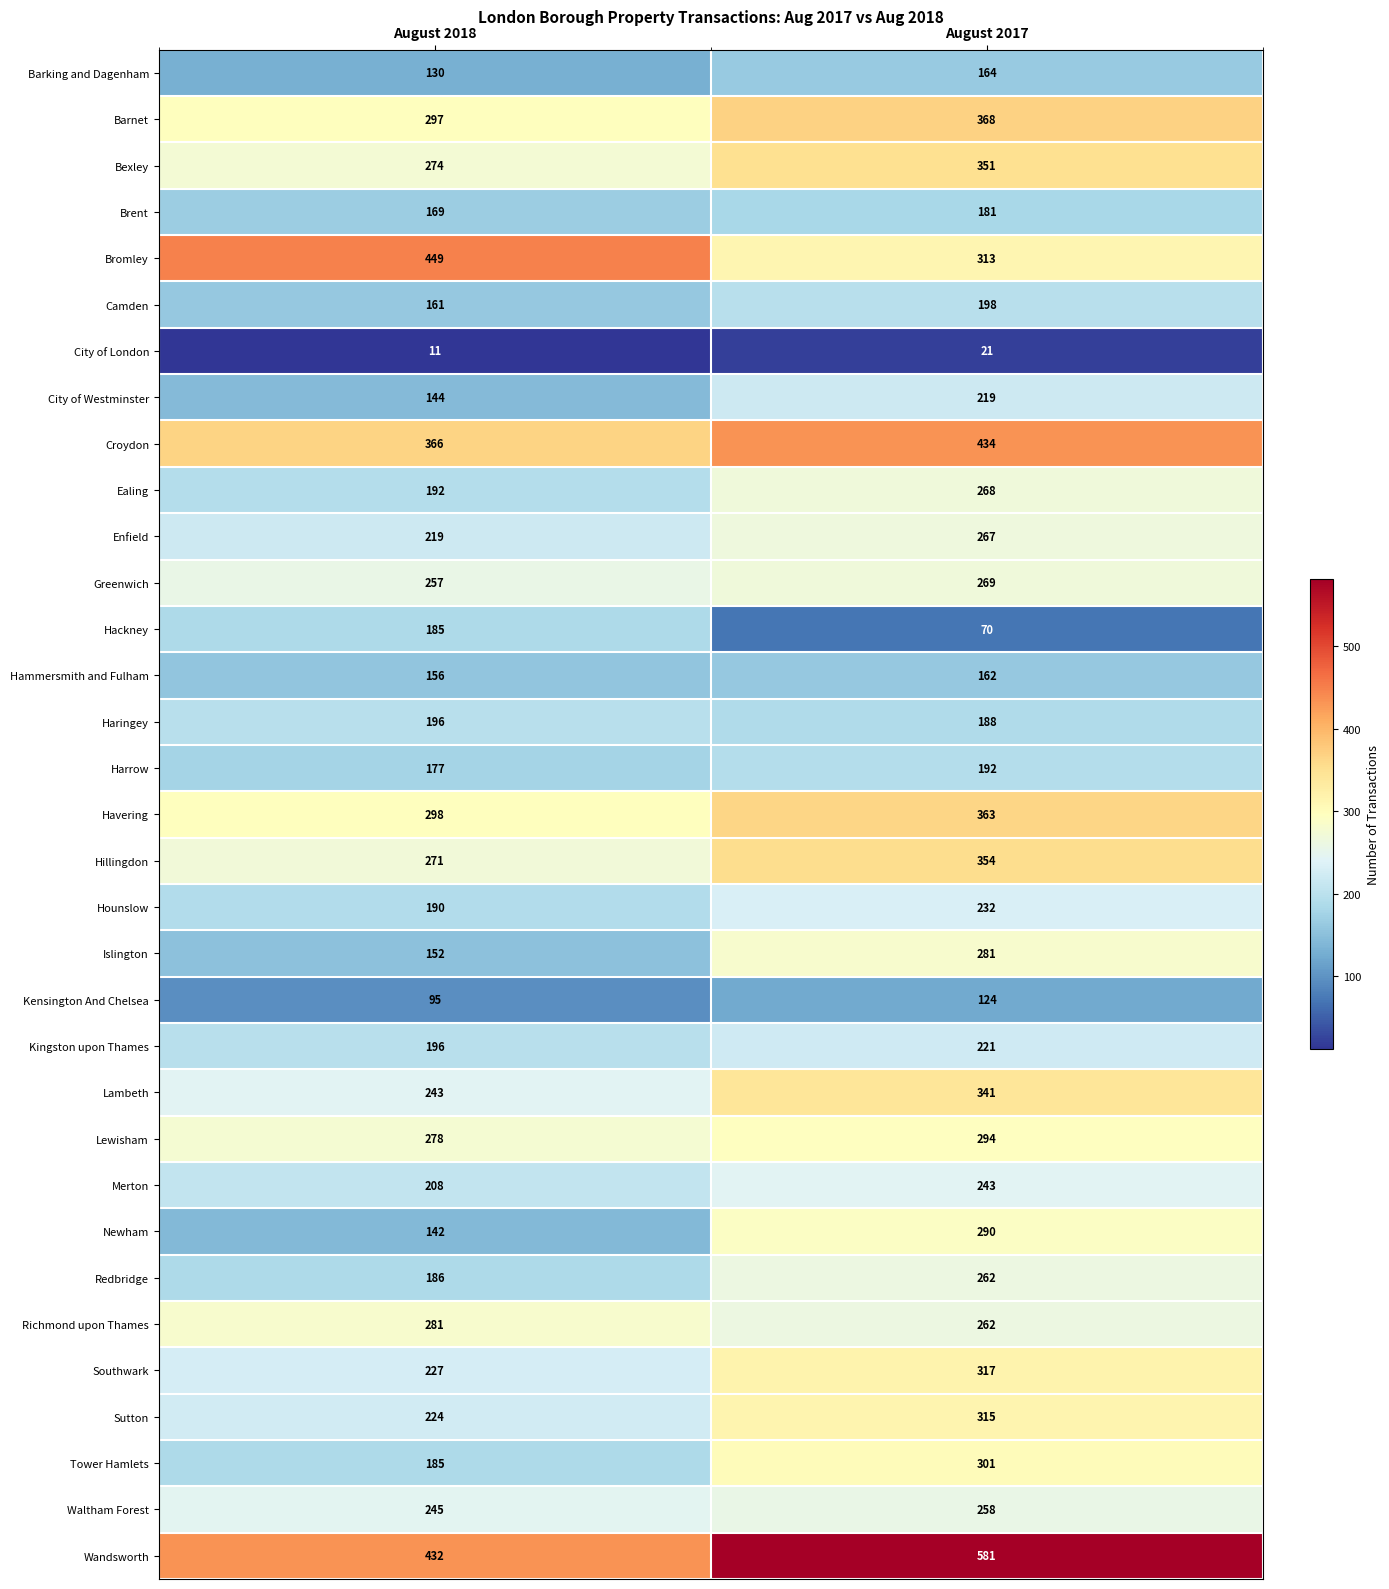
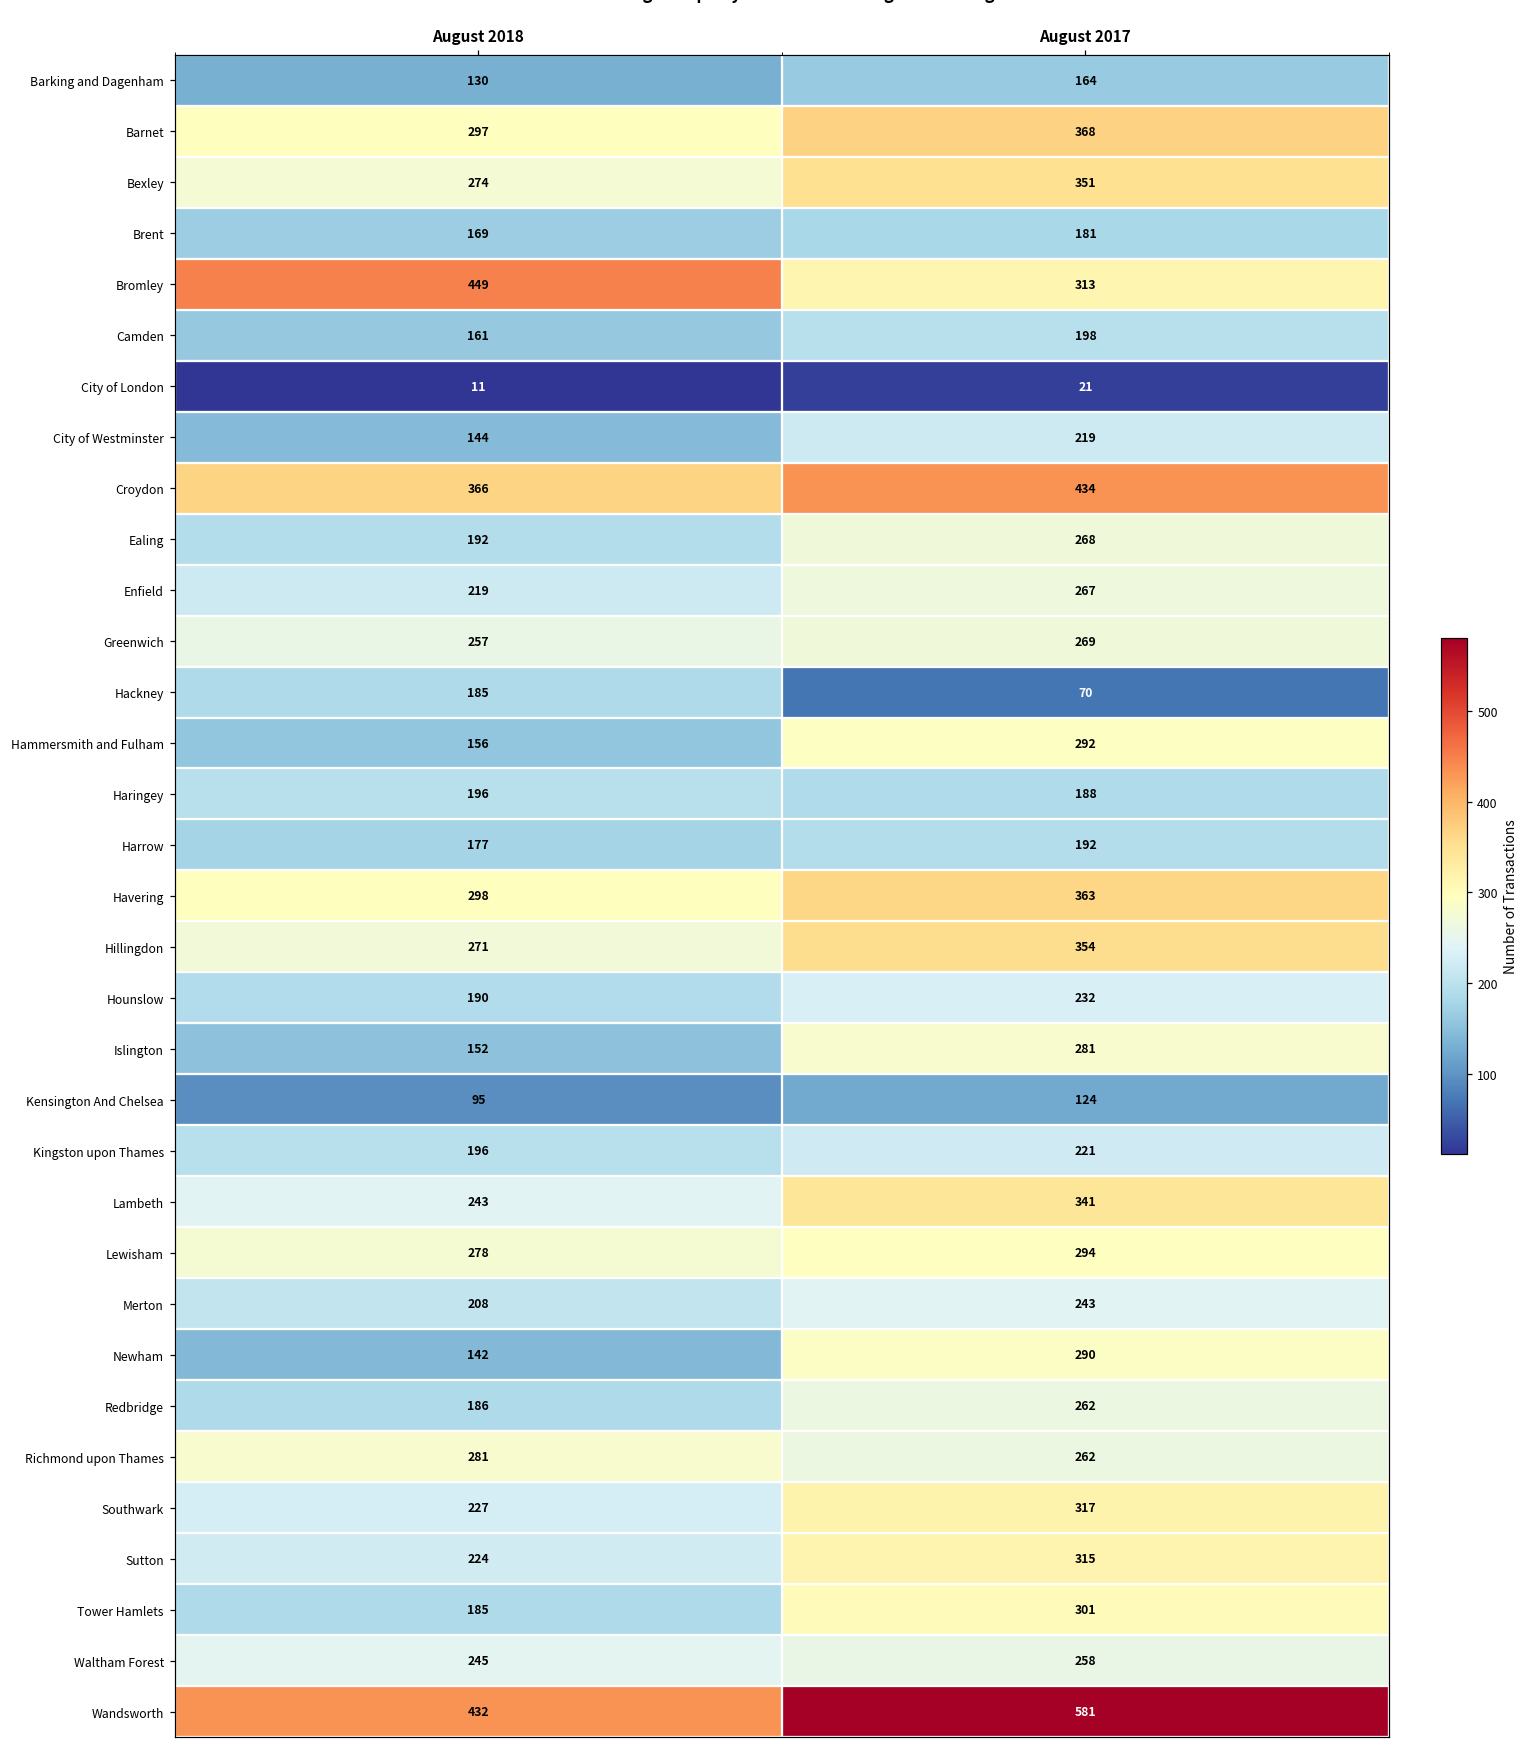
  {
    "Barking and Dagenham": {
      "August 2018": 130,
      "August 2017": 164
    },
    "Barnet": {
      "August 2018": 297,
      "August 2017": 368
    },
    "Bexley": {
      "August 2018": 274,
      "August 2017": 351
    },
    "Brent": {
      "August 2018": 169,
      "August 2017": 181
    },
    "Bromley": {
      "August 2018": 449,
      "August 2017": 313
    },
    "Camden": {
      "August 2018": 161,
      "August 2017": 198
    },
    "City of London": {
      "August 2018": 11,
      "August 2017": 21
    },
    "City of Westminster": {
      "August 2018": 144,
      "August 2017": 219
    },
    "Croydon": {
      "August 2018": 366,
      "August 2017": 434
    },
    "Ealing": {
      "August 2018": 192,
      "August 2017": 268
    },
    "Enfield": {
      "August 2018": 219,
      "August 2017": 267
    },
    "Greenwich": {
      "August 2018": 257,
      "August 2017": 269
    },
    "Hackney": {
      "August 2018": 185,
      "August 2017": 70
    },
    "Hammersmith and Fulham": {
      "August 2018": 156,
-     "August 2017": 162
+     "August 2017": 292
    },
    "Haringey": {
      "August 2018": 196,
      "August 2017": 188
    },
    "Harrow": {
      "August 2018": 177,
      "August 2017": 192
    },
    "Havering": {
      "August 2018": 298,
      "August 2017": 363
    },
    "Hillingdon": {
      "August 2018": 271,
      "August 2017": 354
    },
    "Hounslow": {
      "August 2018": 190,
      "August 2017": 232
    },
    "Islington": {
      "August 2018": 152,
      "August 2017": 281
    },
    "Kensington And Chelsea": {
      "August 2018": 95,
      "August 2017": 124
    },
    "Kingston upon Thames": {
      "August 2018": 196,
      "August 2017": 221
    },
    "Lambeth": {
      "August 2018": 243,
      "August 2017": 341
    },
    "Lewisham": {
      "August 2018": 278,
      "August 2017": 294
    },
    "Merton": {
      "August 2018": 208,
      "August 2017": 243
    },
    "Newham": {
      "August 2018": 142,
      "August 2017": 290
    },
    "Redbridge": {
      "August 2018": 186,
      "August 2017": 262
    },
    "Richmond upon Thames": {
      "August 2018": 281,
      "August 2017": 262
    },
    "Southwark": {
      "August 2018": 227,
      "August 2017": 317
    },
    "Sutton": {
      "August 2018": 224,
      "August 2017": 315
    },
    "Tower Hamlets": {
      "August 2018": 185,
      "August 2017": 301
    },
    "Waltham Forest": {
      "August 2018": 245,
      "August 2017": 258
    },
    "Wandsworth": {
      "August 2018": 432,
      "August 2017": 581
    }
  }
